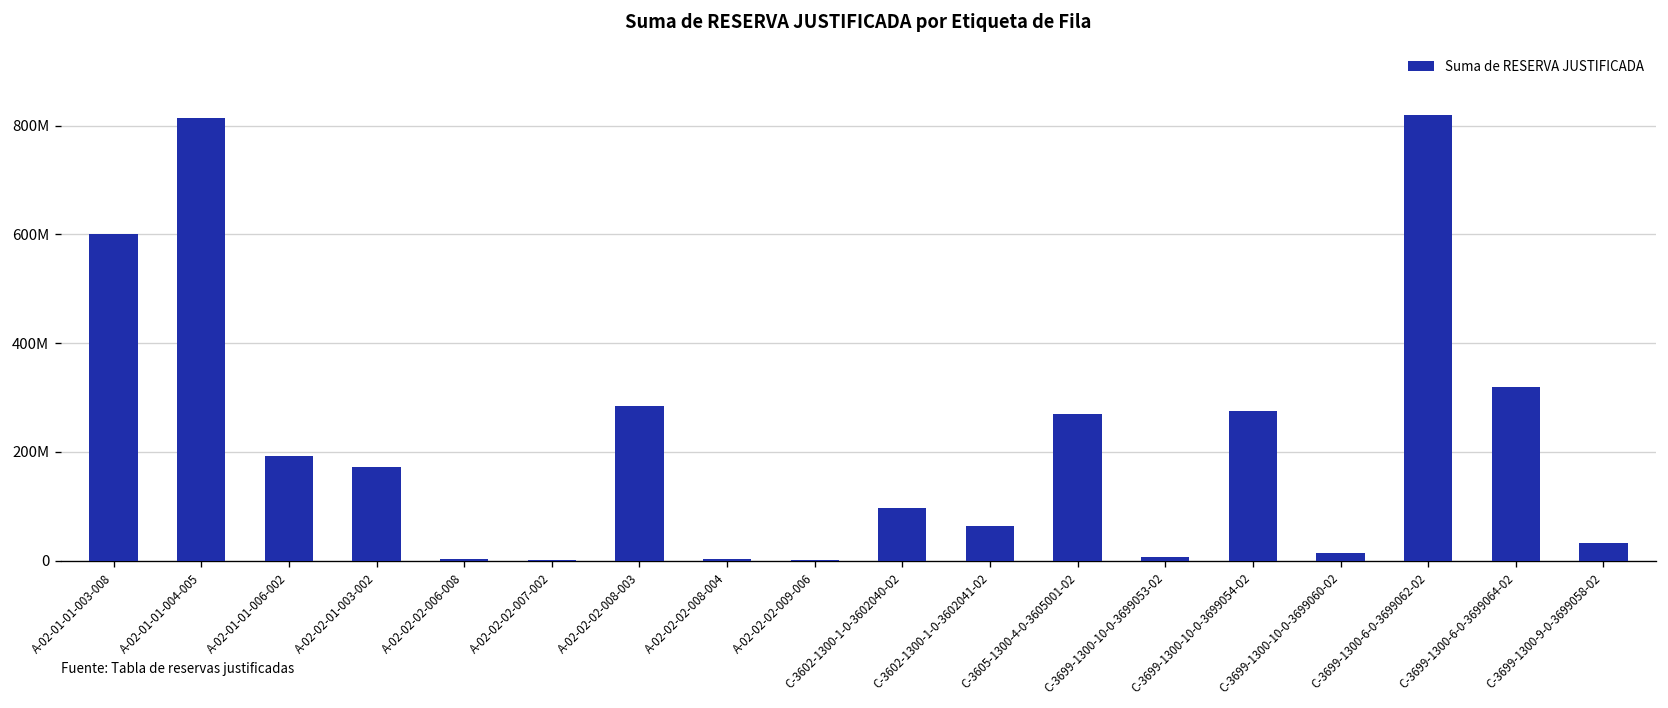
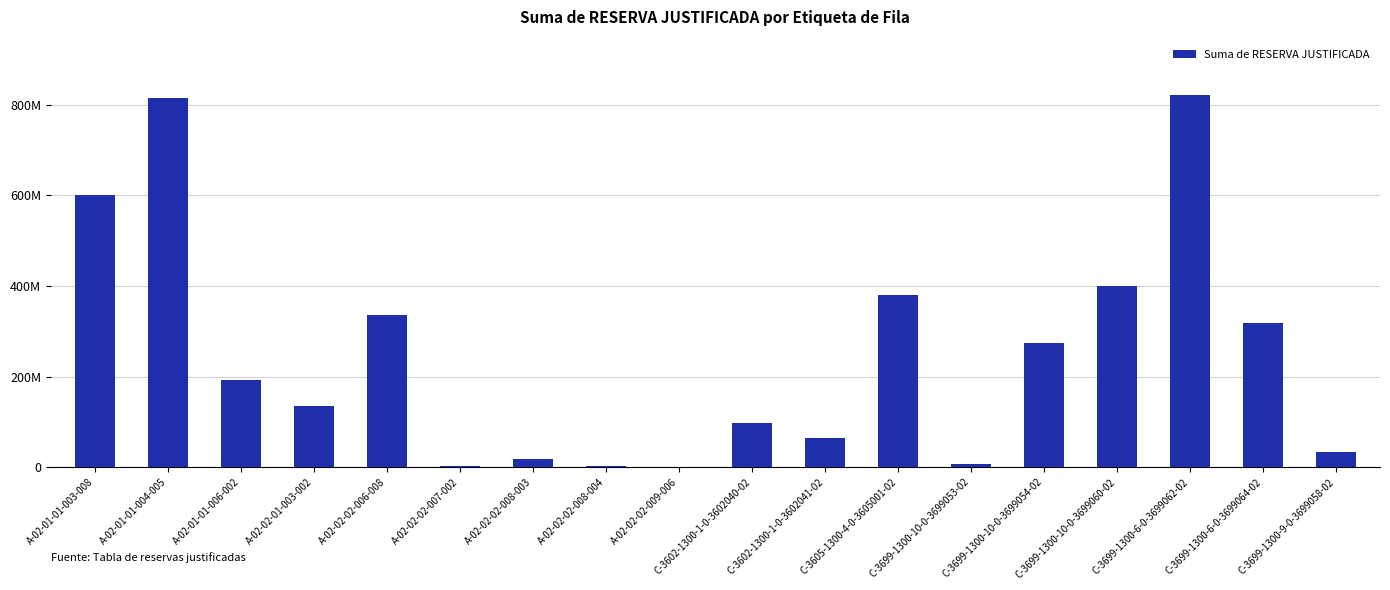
  {
    "A-02-01-01-003-008": 600000000,
    "A-02-01-01-004-005": 810000000,
    "A-02-01-01-006-002": 190000000,
-   "A-02-02-01-003-002": 170000000,
-   "A-02-02-02-006-008": 0,
-   "A-02-02-02-008-003": 280000000,
+   "A-02-02-01-003-002": 140000000,
+   "A-02-02-02-006-008": 340000000,
+   "A-02-02-02-008-003": 20000000,
    "C-3602-1300-1-0-3602040-02": 100000000,
    "C-3602-1300-1-0-3602041-02": 60000000,
-   "C-3605-1300-4-0-3605001-02": 270000000,
+   "C-3605-1300-4-0-3605001-02": 380000000,
    "C-3699-1300-10-0-3699053-02": 10000000,
    "C-3699-1300-10-0-3699054-02": 280000000,
-   "C-3699-1300-10-0-3699060-02": 10000000,
+   "C-3699-1300-10-0-3699060-02": 400000000,
    "C-3699-1300-6-0-3699062-02": 820000000,
    "C-3699-1300-6-0-3699064-02": 320000000,
    "C-3699-1300-9-0-3699058-02": 30000000
  }
